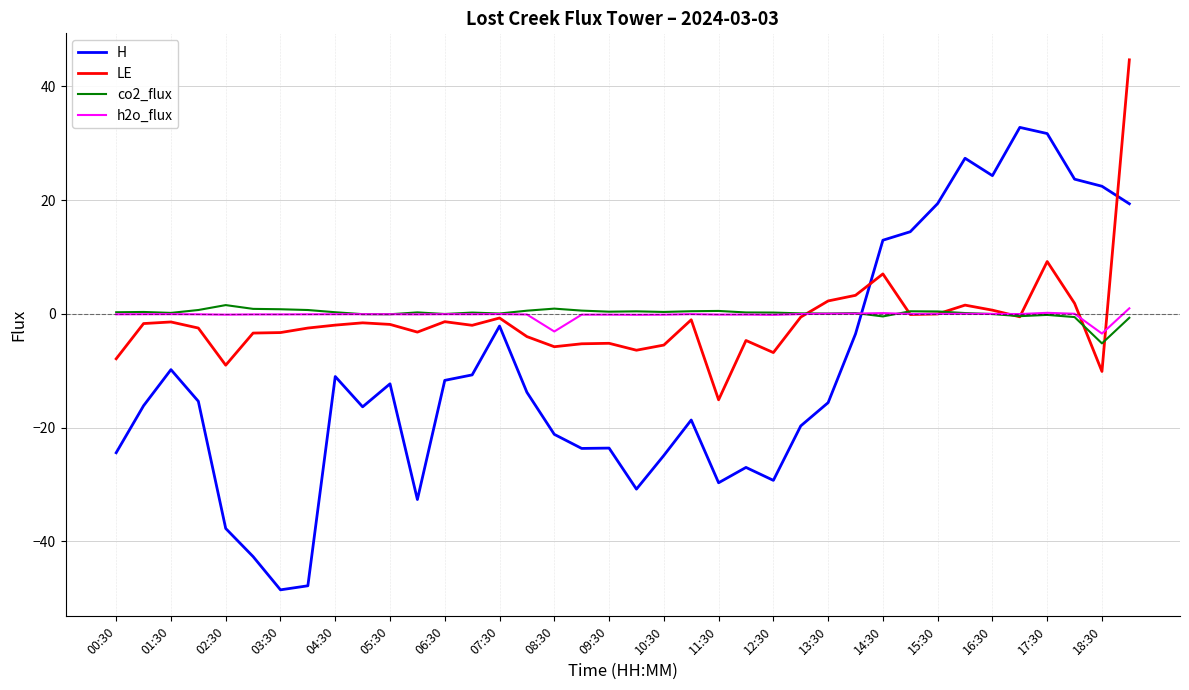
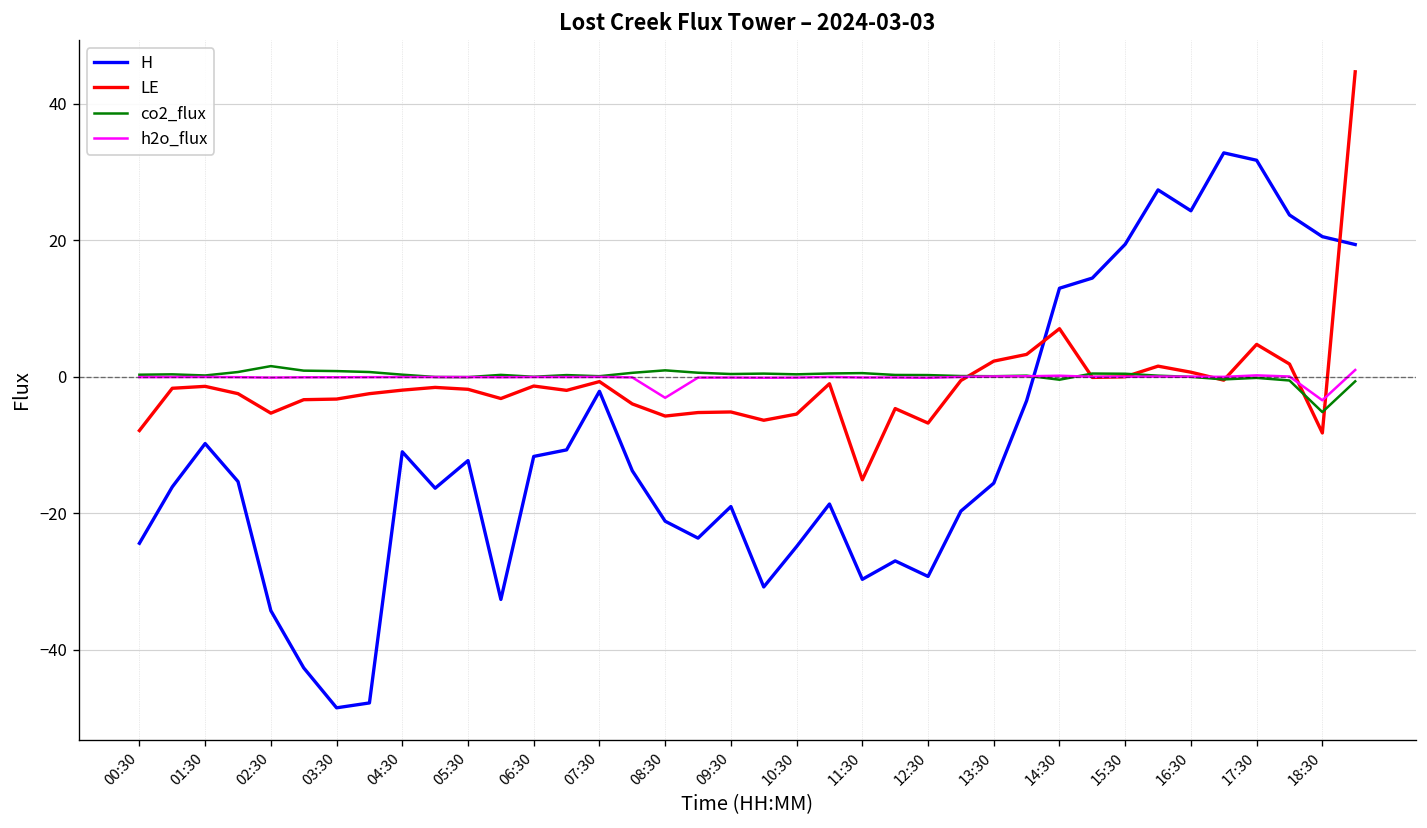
  {
    "H": {
      "00:30": -24,
      "01:30": -10,
-     "02:30": -38,
+     "02:30": -34,
      "03:30": -49,
      "04:30": -11,
      "05:30": -12,
      "06:30": -12,
      "07:30": -2,
      "08:30": -21,
-     "09:30": -24,
+     "09:30": -19,
      "10:30": -25,
      "11:30": -30,
      "12:30": -29,
      "13:30": -16,
      "14:30": 13,
      "15:30": 19,
      "16:30": 24,
      "17:30": 32,
-     "18:30": 22
+     "18:30": 21
    },
    "LE": {
      "00:30": -8,
      "01:30": -1,
-     "02:30": -9,
+     "02:30": -5,
      "03:30": -3,
      "04:30": -2,
      "05:30": -2,
      "06:30": -1,
      "07:30": -1,
      "08:30": -6,
      "09:30": -5,
      "10:30": -5,
      "11:30": -15,
      "12:30": -7,
      "13:30": 2,
      "14:30": 7,
      "16:30": 1,
-     "17:30": 9,
-     "18:30": -10
+     "17:30": 5,
+     "18:30": -8
    },
    "co2_flux": {
      "02:30": 2,
      "03:30": 1,
      "08:30": 1,
      "09:30": 0,
      "10:30": 0,
      "11:30": 1,
      "14:30": 0,
      "18:30": -5
    },
    "h2o_flux": {
      "02:30": 0,
      "03:30": 0,
      "08:30": -3,
      "09:30": 0,
      "10:30": 0,
      "11:30": 0,
      "14:30": 0,
      "18:30": -3
    }
  }
